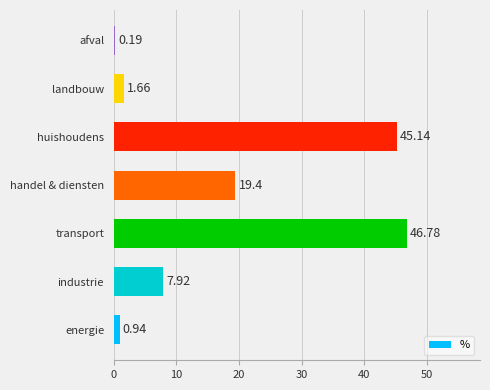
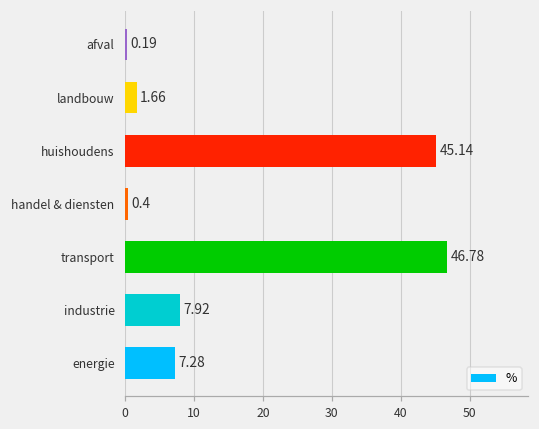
  {
    "afval": 0.19,
    "landbouw": 1.66,
    "huishoudens": 45.14,
-   "handel & diensten": 19.4,
+   "handel & diensten": 0.4,
    "transport": 46.78,
    "industrie": 7.92,
-   "energie": 0.94
+   "energie": 7.28
  }
